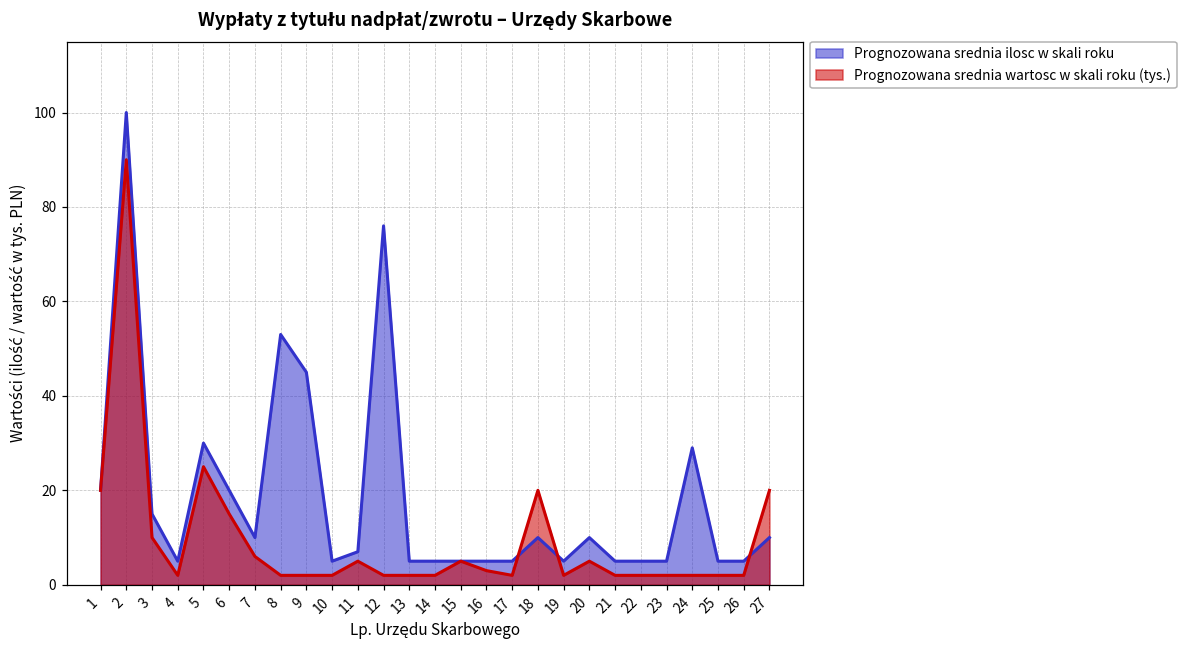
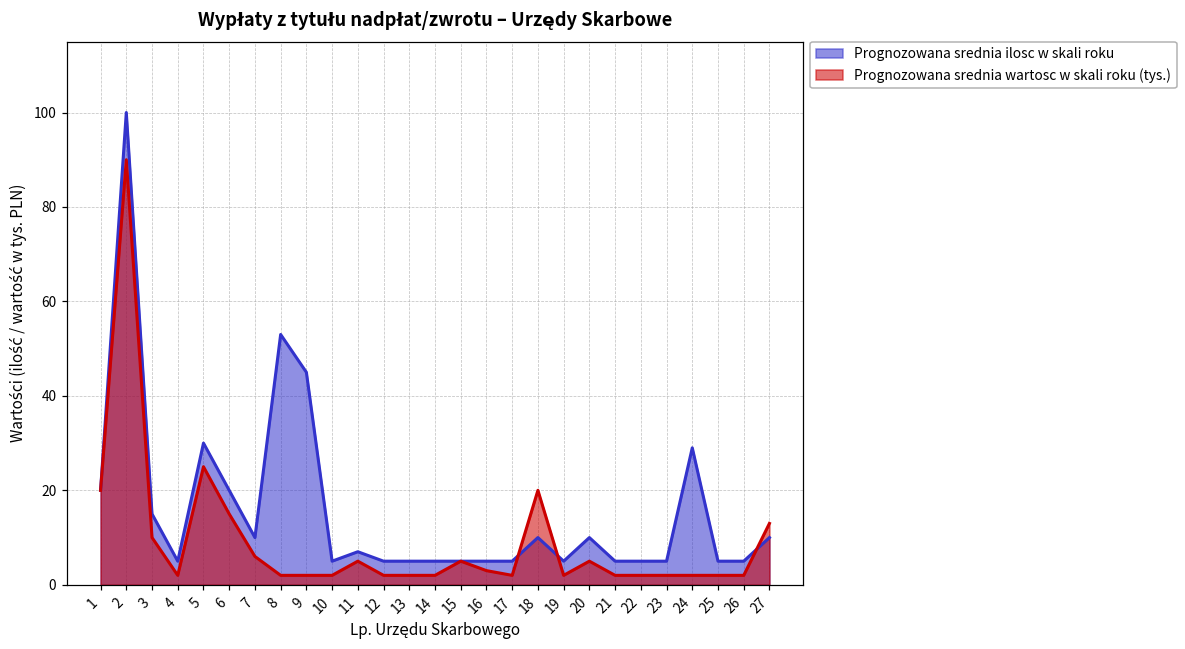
  {
    "Prognozowana srednia ilosc w skali roku": {
      "2": 100,
      "3": 15,
      "4": 5,
      "5": 30,
      "6": 20,
      "7": 10,
      "8": 53,
      "9": 45,
      "10": 5,
      "11": 7,
-     "12": 76,
+     "12": 5,
      "13": 5,
      "14": 5,
      "16": 5,
      "17": 5,
      "18": 10,
      "19": 5,
      "20": 10,
      "21": 5,
      "22": 5,
      "23": 5,
      "24": 29,
      "25": 5,
      "26": 5,
      "27": 10
    },
    "Prognozowana srednia wartosc w skali roku (tys.)": {
      "2": 90,
      "3": 10,
      "4": 2,
      "5": 25,
      "6": 15,
      "7": 6,
      "8": 2,
      "9": 2,
      "10": 2,
      "11": 5,
      "12": 2,
      "13": 2,
      "14": 2,
      "16": 3,
      "17": 2,
      "18": 20,
      "19": 2,
      "20": 5,
      "21": 2,
      "22": 2,
      "23": 2,
      "24": 2,
      "25": 2,
      "26": 2,
-     "27": 20
+     "27": 13
    }
  }
